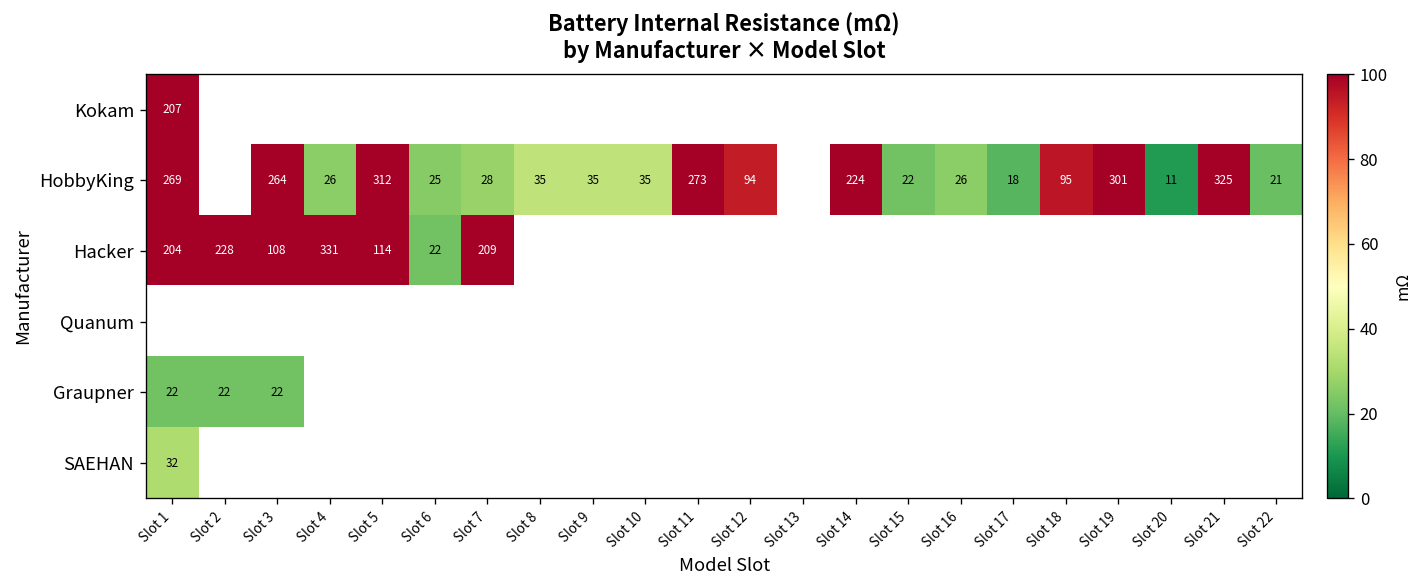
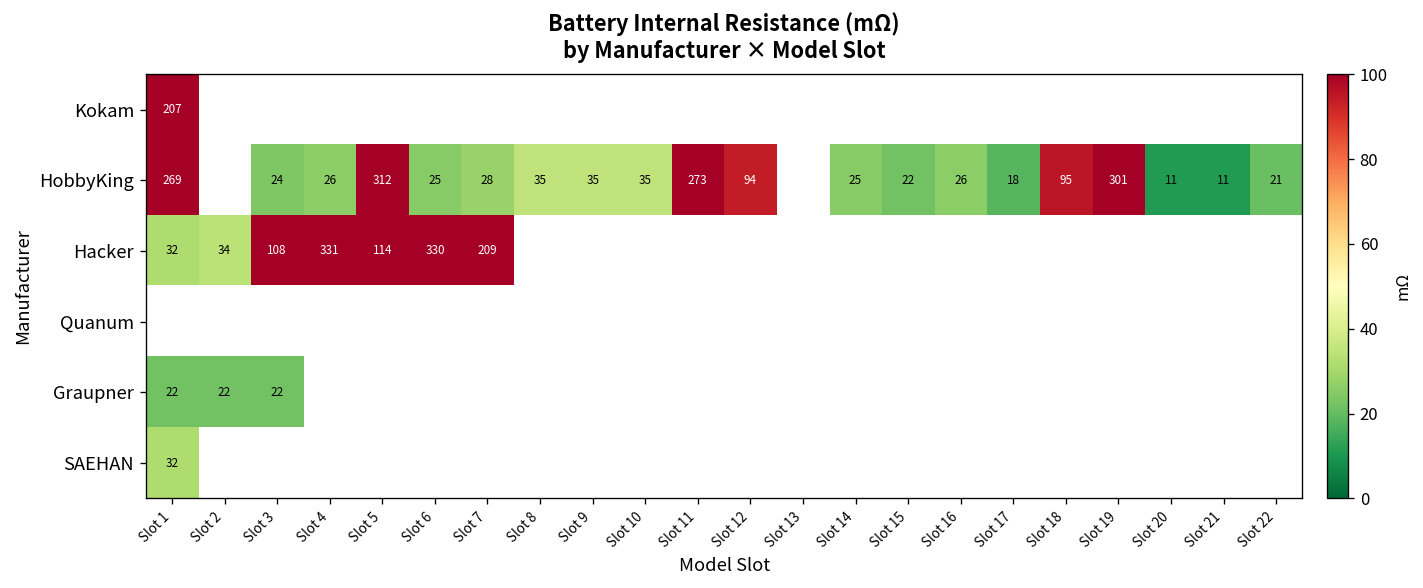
  {
    "Kokam": {
      "Slot 1": 207
    },
    "HobbyKing": {
      "Slot 1": 269,
-     "Slot 3": 264,
+     "Slot 3": 24,
      "Slot 4": 26,
      "Slot 5": 312,
      "Slot 6": 25,
      "Slot 7": 28,
      "Slot 8": 35,
      "Slot 9": 35,
      "Slot 10": 35,
      "Slot 11": 273,
      "Slot 12": 94,
-     "Slot 14": 224,
+     "Slot 14": 25,
      "Slot 15": 22,
      "Slot 16": 26,
      "Slot 17": 18,
      "Slot 18": 95,
      "Slot 19": 301,
      "Slot 20": 11,
-     "Slot 21": 325,
+     "Slot 21": 11,
      "Slot 22": 21
    },
    "Hacker": {
-     "Slot 1": 204,
-     "Slot 2": 228,
+     "Slot 1": 32,
+     "Slot 2": 34,
      "Slot 3": 108,
      "Slot 4": 331,
      "Slot 5": 114,
-     "Slot 6": 22,
+     "Slot 6": 330,
      "Slot 7": 209
    },
    "Graupner": {
      "Slot 1": 22,
      "Slot 2": 22,
      "Slot 3": 22
    },
    "SAEHAN": {
      "Slot 1": 32
    }
  }
